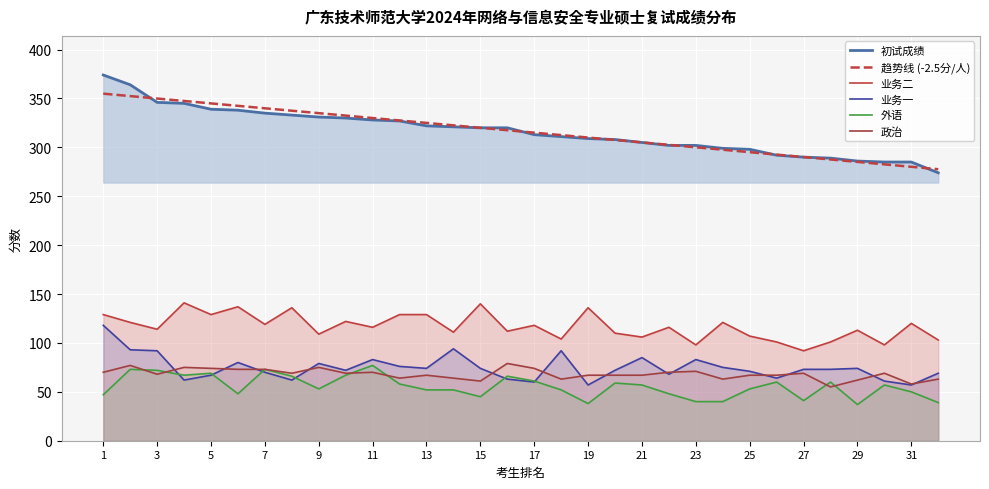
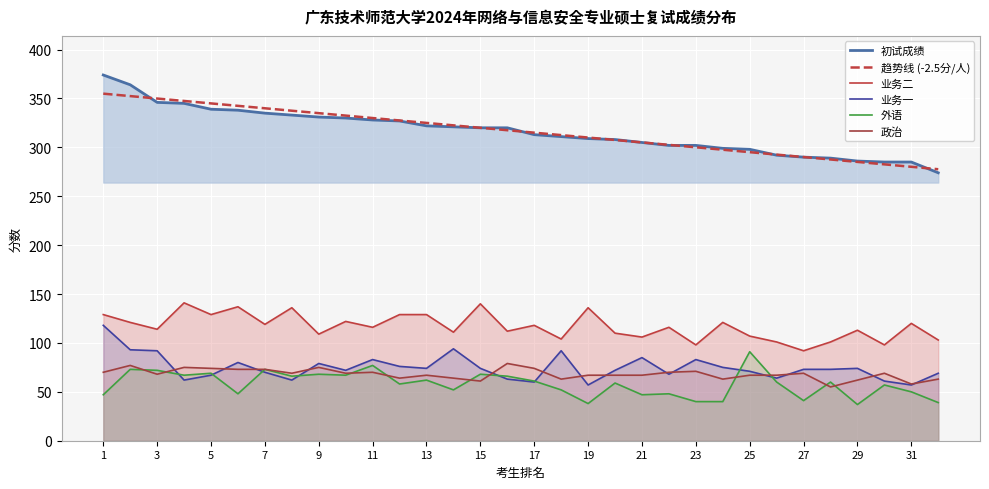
  {
    "外语": {
      "1": 50,
      "3": 70,
-     "9": 50,
+     "9": 70,
      "11": 80,
-     "13": 50,
-     "15": 50,
+     "13": 60,
+     "15": 70,
      "19": 40,
-     "21": 60,
+     "21": 50,
      "23": 40,
-     "25": 50,
+     "25": 90,
      "27": 40,
      "29": 40,
      "31": 50
    }
  }
